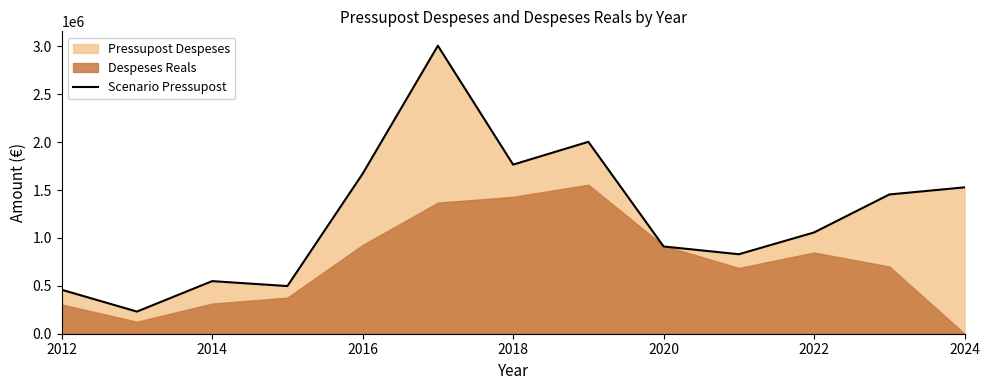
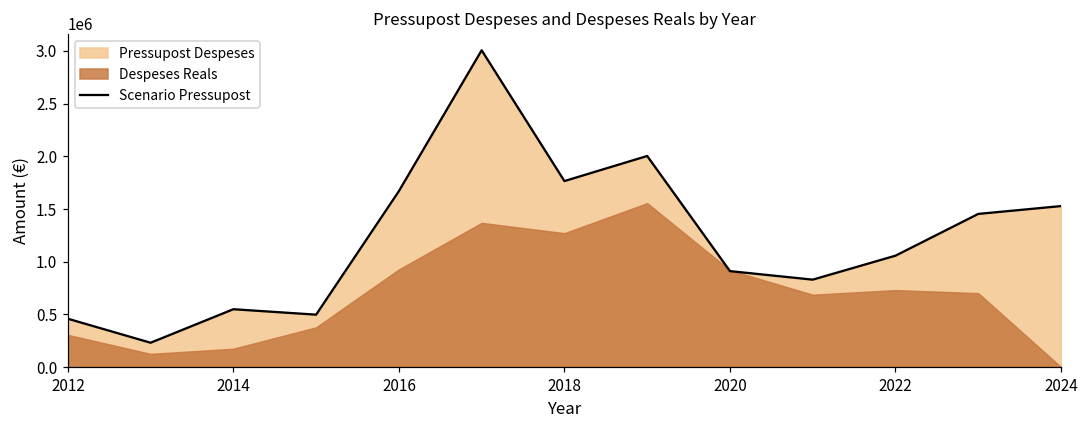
  {
    "Pressupost Despeses": {
      "2012": 500000,
      "2014": 500000,
      "2016": 1700000,
      "2018": 1800000,
      "2022": 1100000,
      "2024": 1500000
    },
    "Despeses Reals": {
      "2012": 300000,
-     "2014": 300000,
+     "2014": 200000,
      "2016": 900000,
-     "2018": 1400000,
-     "2022": 800000,
+     "2018": 1300000,
+     "2022": 700000,
      "2024": 0
    }
  }
